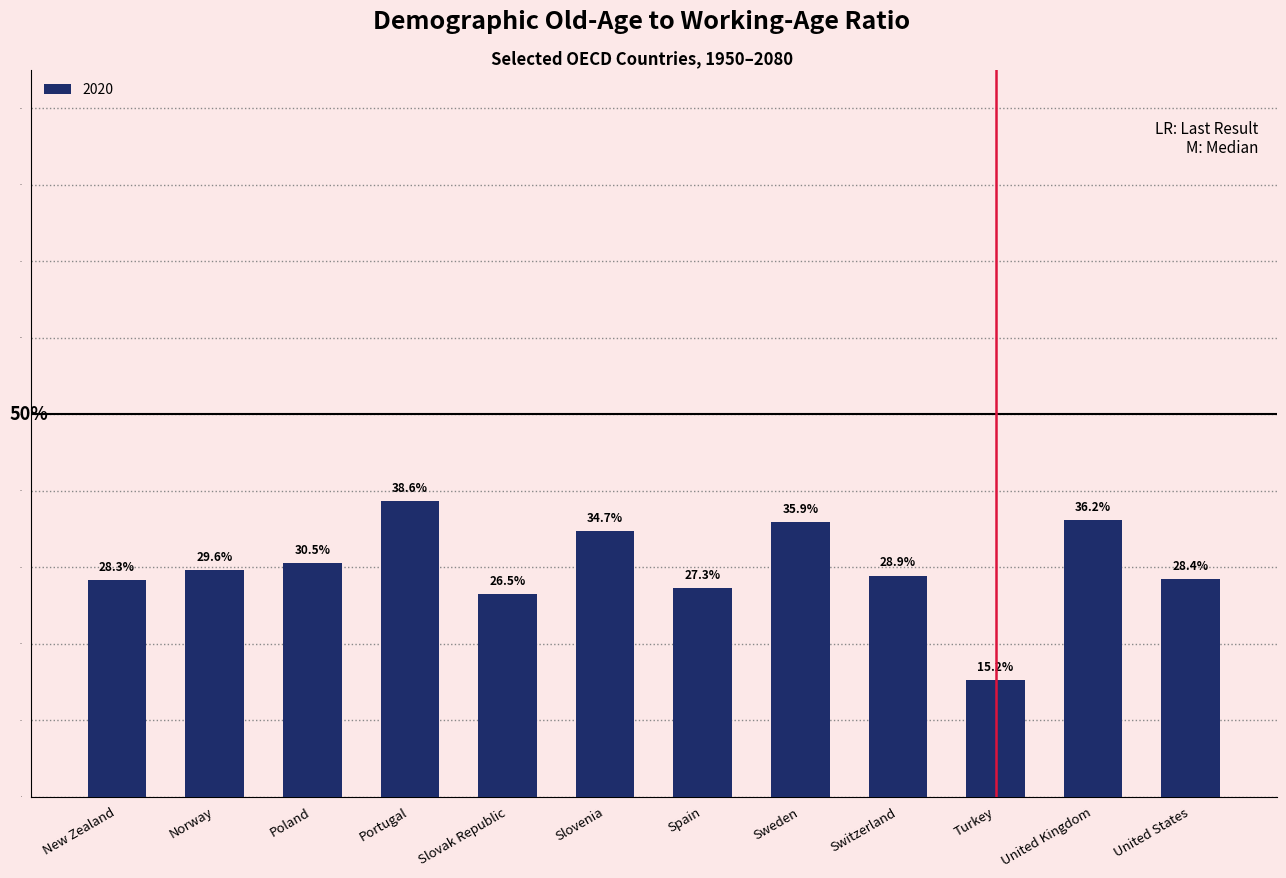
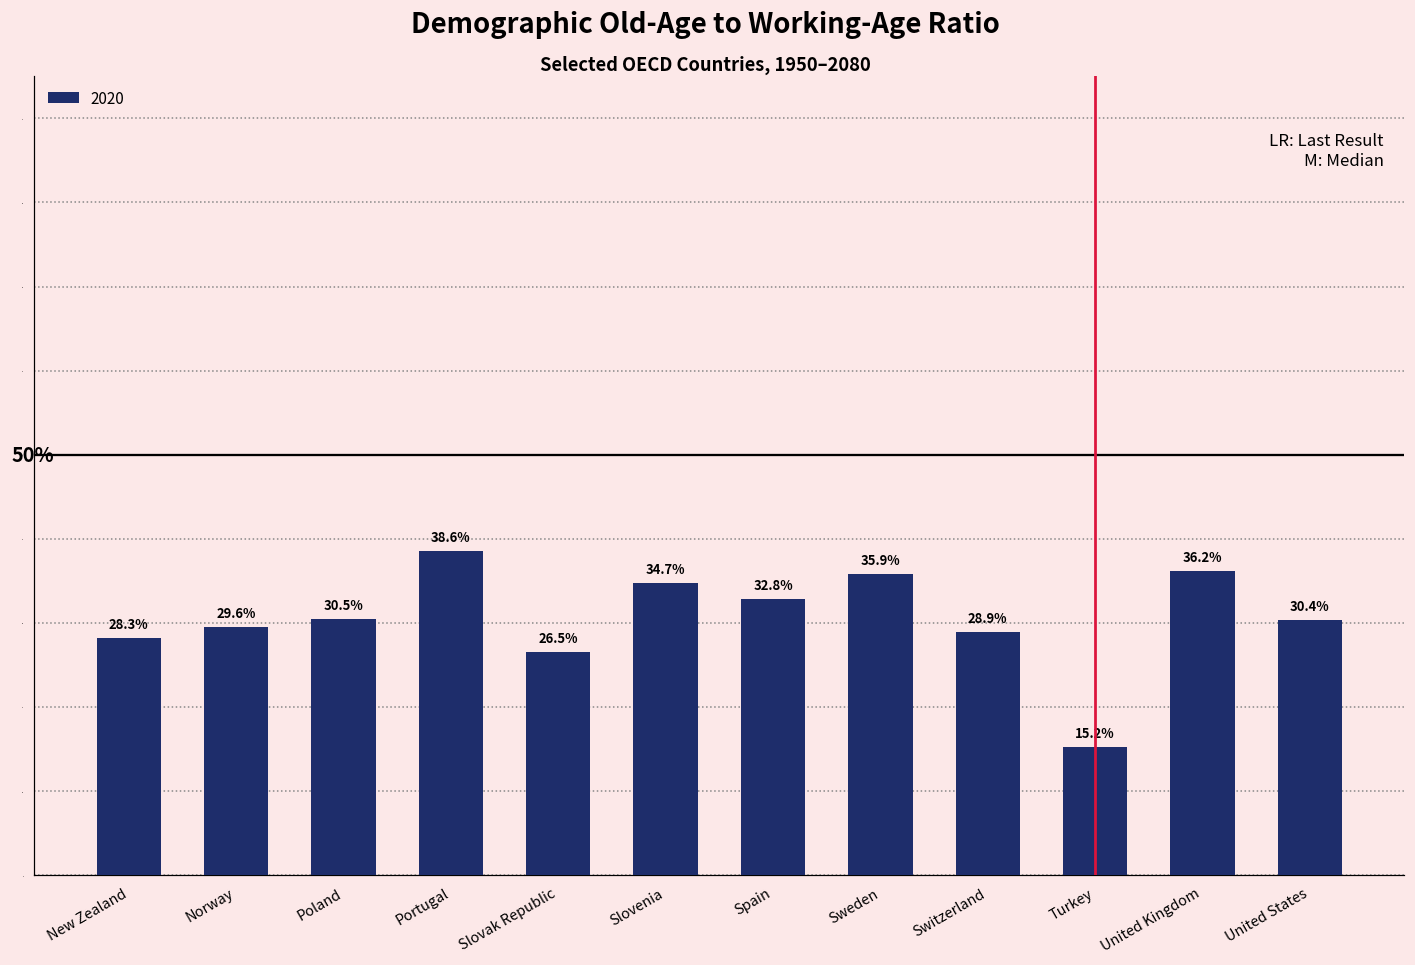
  {
    "New Zealand": "28.3%",
    "Norway": "29.6%",
    "Poland": "30.5%",
    "Portugal": "38.6%",
    "Slovak Republic": "26.5%",
    "Slovenia": "34.7%",
-   "Spain": "27.3%",
+   "Spain": "32.8%",
    "Sweden": "35.9%",
    "Switzerland": "28.9%",
    "Turkey": "15.2%",
    "United Kingdom": "36.2%",
-   "United States": "28.4%"
+   "United States": "30.4%"
  }
